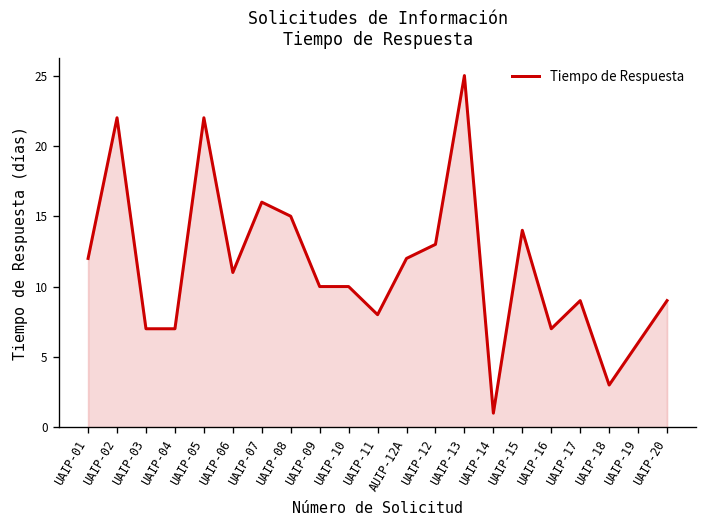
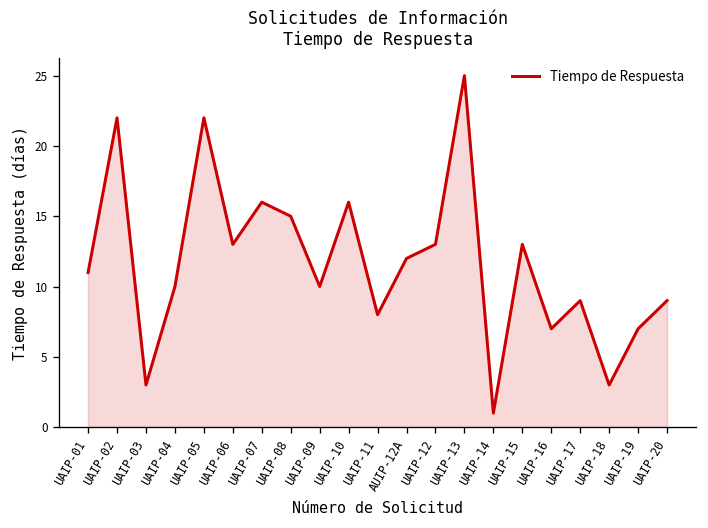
  {
-   "UAIP-01": 12,
+   "UAIP-01": 11,
    "UAIP-02": 22,
-   "UAIP-03": 7,
-   "UAIP-04": 7,
+   "UAIP-03": 3,
+   "UAIP-04": 10,
    "UAIP-05": 22,
-   "UAIP-06": 11,
+   "UAIP-06": 13,
    "UAIP-07": 16,
    "UAIP-08": 15,
    "UAIP-09": 10,
-   "UAIP-10": 10,
+   "UAIP-10": 16,
    "UAIP-11": 8,
    "AUIP-12A": 12,
    "UAIP-12": 13,
    "UAIP-13": 25,
    "UAIP-14": 1,
-   "UAIP-15": 14,
+   "UAIP-15": 13,
    "UAIP-16": 7,
    "UAIP-17": 9,
    "UAIP-18": 3,
-   "UAIP-19": 6,
+   "UAIP-19": 7,
    "UAIP-20": 9
  }
